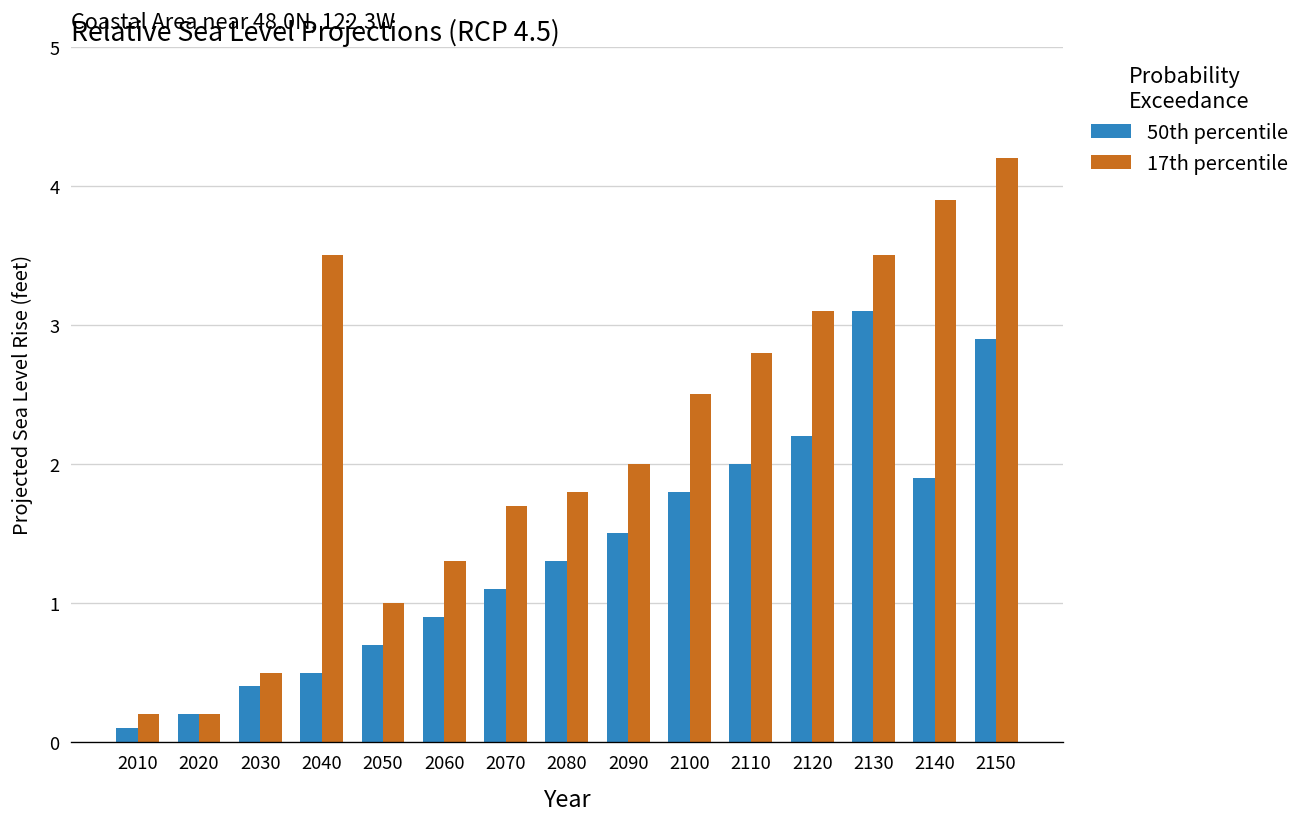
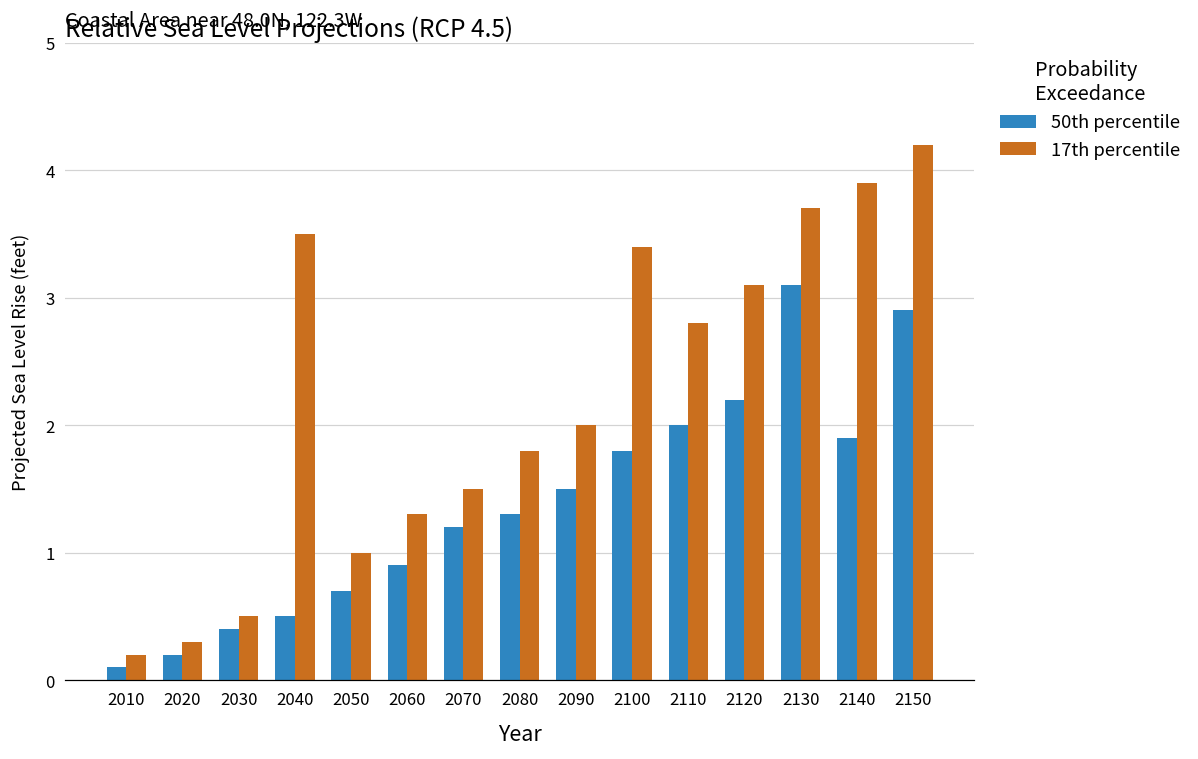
  {
    "50th percentile": {
      "2010": 0.1,
      "2020": 0.2,
      "2030": 0.4,
      "2040": 0.5,
      "2050": 0.7,
      "2060": 0.9,
-     "2070": 1.1,
+     "2070": 1.2,
      "2080": 1.3,
      "2090": 1.5,
      "2100": 1.8,
      "2110": 2.0,
      "2120": 2.2,
      "2130": 3.1,
      "2140": 1.9,
      "2150": 2.9
    },
    "17th percentile": {
      "2010": 0.2,
-     "2020": 0.2,
+     "2020": 0.3,
      "2030": 0.5,
      "2040": 3.5,
      "2050": 1.0,
      "2060": 1.3,
-     "2070": 1.7,
+     "2070": 1.5,
      "2080": 1.8,
      "2090": 2.0,
-     "2100": 2.5,
+     "2100": 3.4,
      "2110": 2.8,
      "2120": 3.1,
-     "2130": 3.5,
+     "2130": 3.7,
      "2140": 3.9,
      "2150": 4.2
    }
  }
